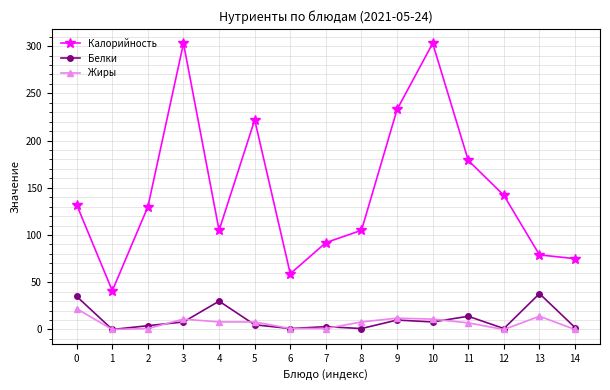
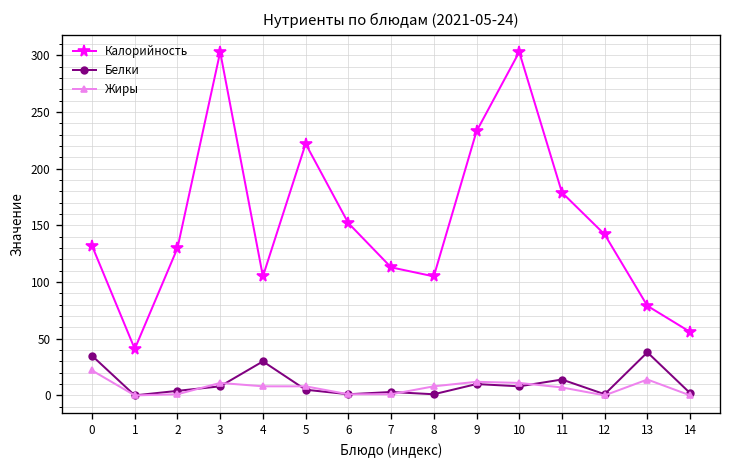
  {
    "Калорийность": {
      "0": 130,
      "1": 40,
      "2": 130,
      "3": 300,
      "4": 110,
      "5": 220,
-     "6": 60,
-     "7": 90,
+     "6": 150,
+     "7": 110,
      "8": 110,
      "9": 230,
      "10": 300,
      "11": 180,
      "12": 140,
      "13": 80,
-     "14": 80
+     "14": 60
    },
    "Белки": {
      "0": 40,
      "2": 0,
      "3": 10,
      "4": 30,
      "5": 10,
      "8": 0,
      "10": 10,
      "11": 10,
      "13": 40
    },
    "Жиры": {
      "0": 20,
      "2": 0,
      "3": 10,
      "4": 10,
      "5": 10,
      "8": 10,
      "10": 10,
      "11": 10,
      "13": 10
    }
  }
